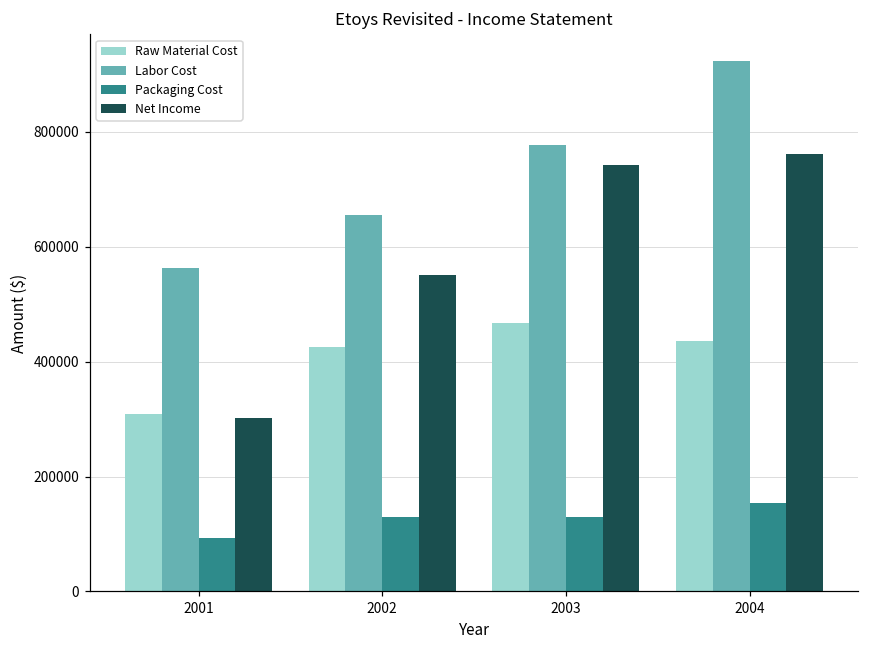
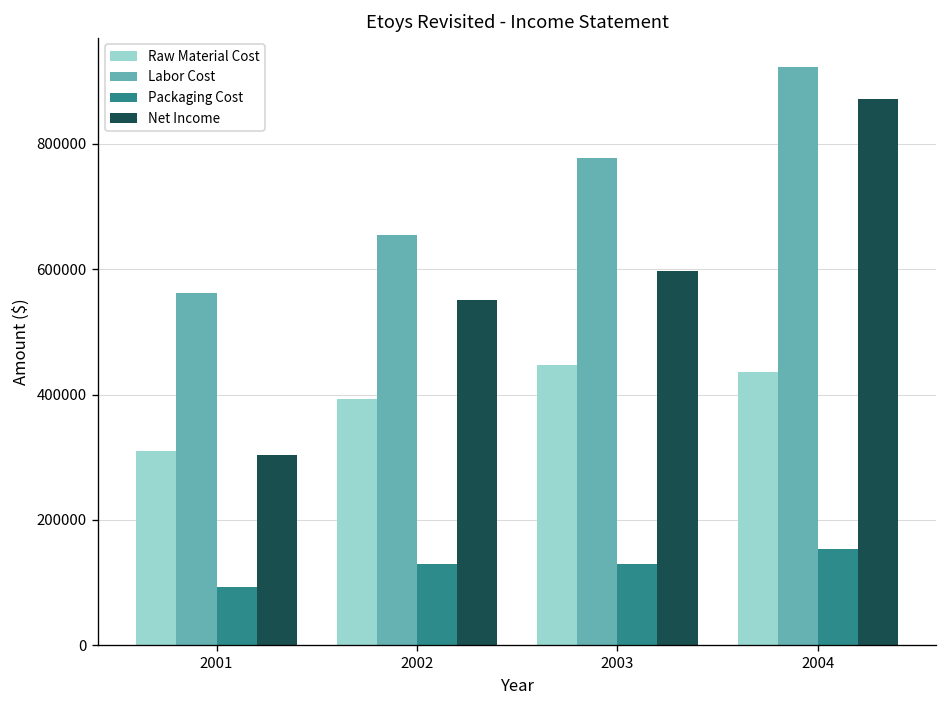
  {
    "Raw Material Cost": {
      "2001": 310000,
-     "2002": 430000,
-     "2003": 470000,
+     "2002": 390000,
+     "2003": 450000,
      "2004": 440000
    },
    "Labor Cost": {
      "2001": 560000,
      "2002": 660000,
      "2003": 780000,
      "2004": 920000
    },
    "Packaging Cost": {
      "2001": 90000,
      "2002": 130000,
      "2003": 130000,
      "2004": 150000
    },
    "Net Income": {
      "2001": 300000,
      "2002": 550000,
-     "2003": 740000,
-     "2004": 760000
+     "2003": 600000,
+     "2004": 870000
    }
  }
